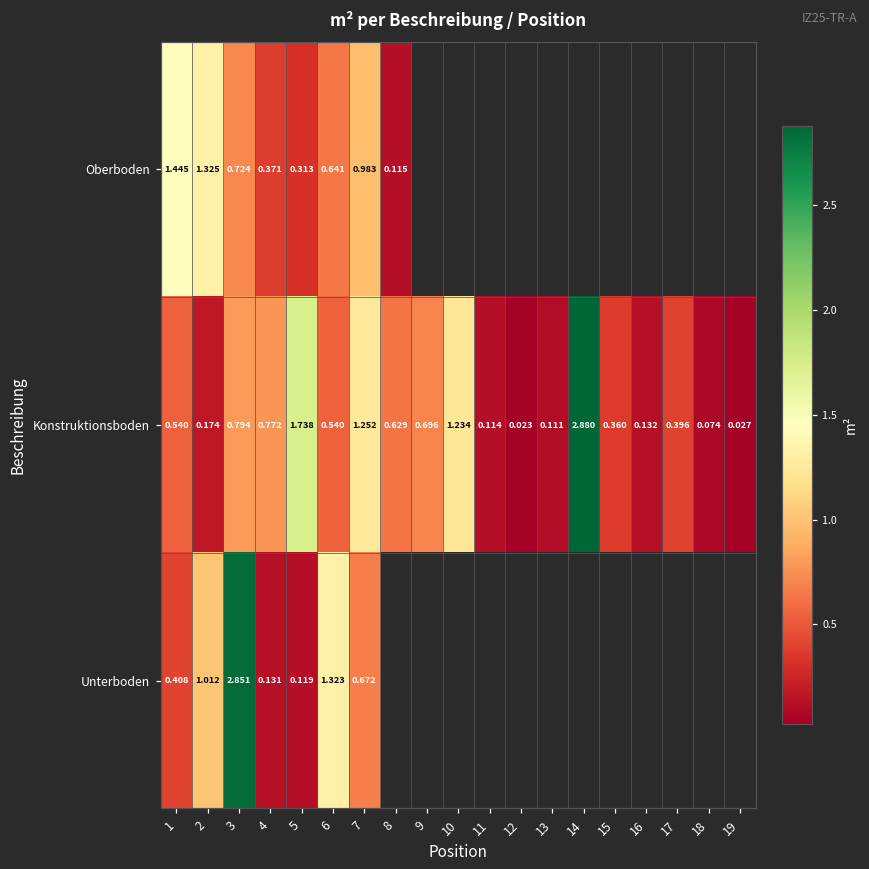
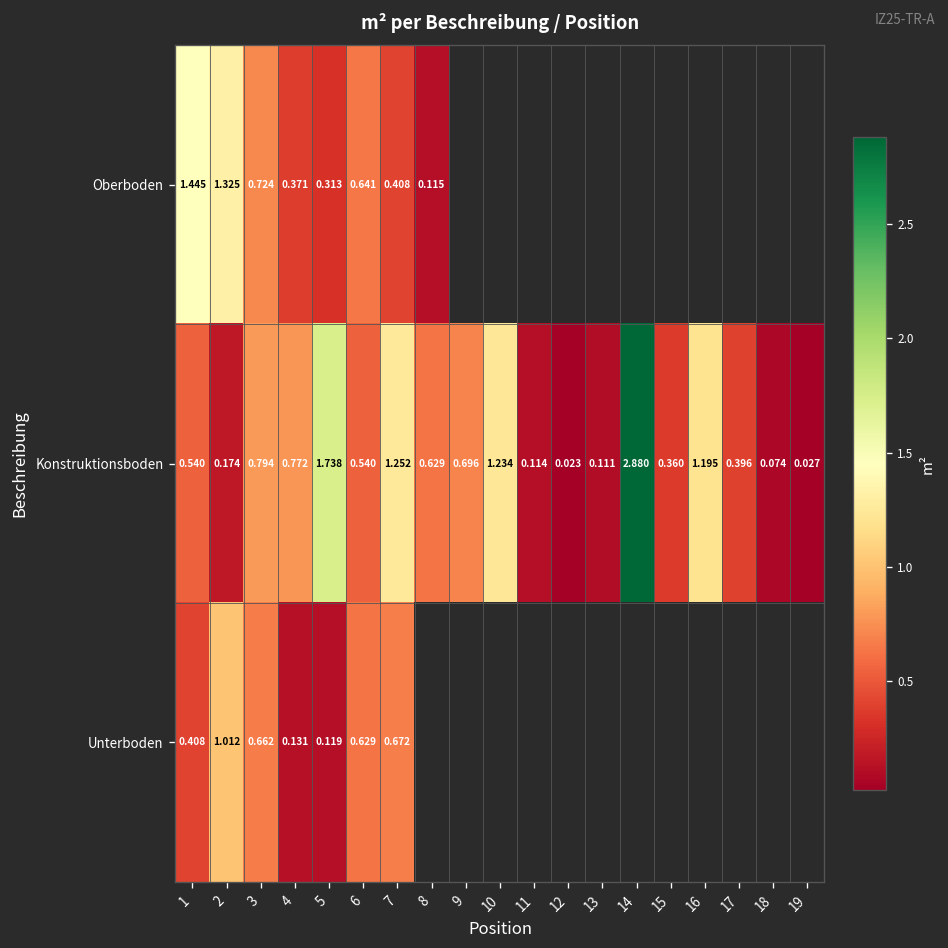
  {
    "Oberboden": {
      "1": 1.445,
      "2": 1.325,
      "3": 0.724,
      "4": 0.371,
      "5": 0.313,
      "6": 0.641,
-     "7": 0.983,
+     "7": 0.408,
      "8": 0.115
    },
    "Konstruktionsboden": {
      "1": 0.540,
      "2": 0.174,
      "3": 0.794,
      "4": 0.772,
      "5": 1.738,
      "6": 0.540,
      "7": 1.252,
      "8": 0.629,
      "9": 0.696,
      "10": 1.234,
      "11": 0.114,
      "12": 0.023,
      "13": 0.111,
      "14": 2.880,
      "15": 0.360,
-     "16": 0.132,
+     "16": 1.195,
      "17": 0.396,
      "18": 0.074,
      "19": 0.027
    },
    "Unterboden": {
      "1": 0.408,
      "2": 1.012,
-     "3": 2.851,
+     "3": 0.662,
      "4": 0.131,
      "5": 0.119,
-     "6": 1.323,
+     "6": 0.629,
      "7": 0.672
    }
  }
